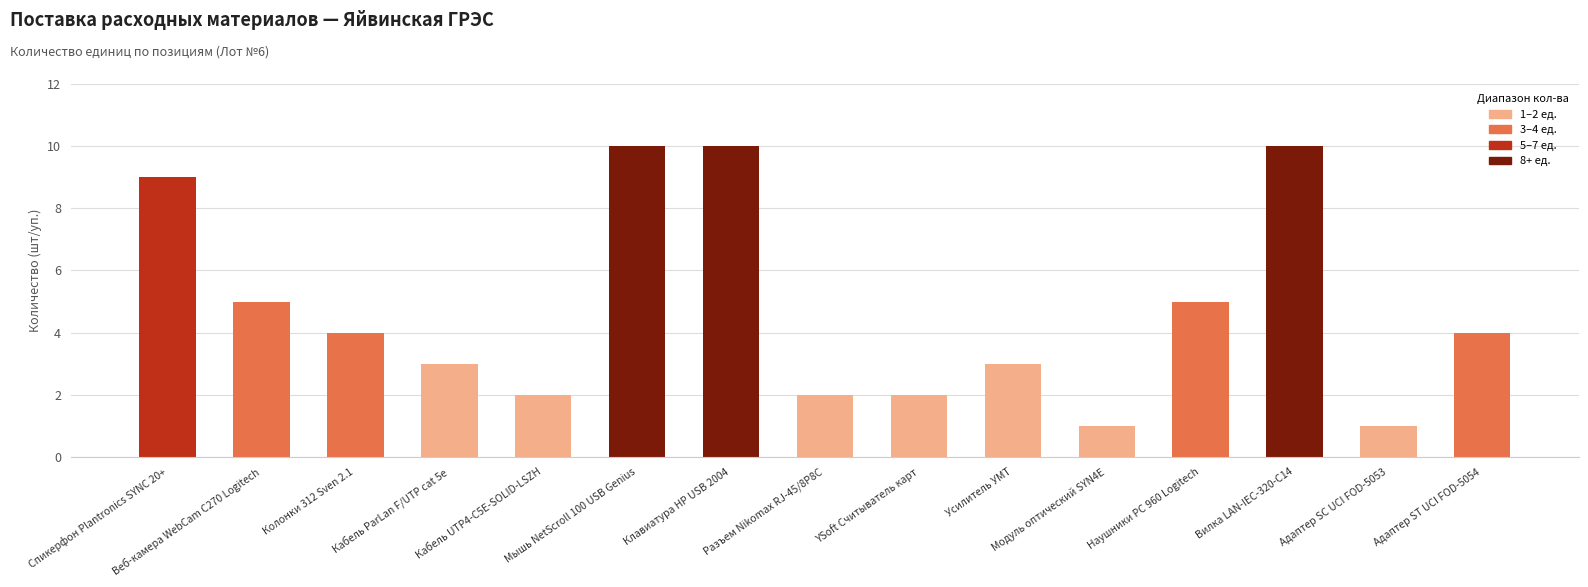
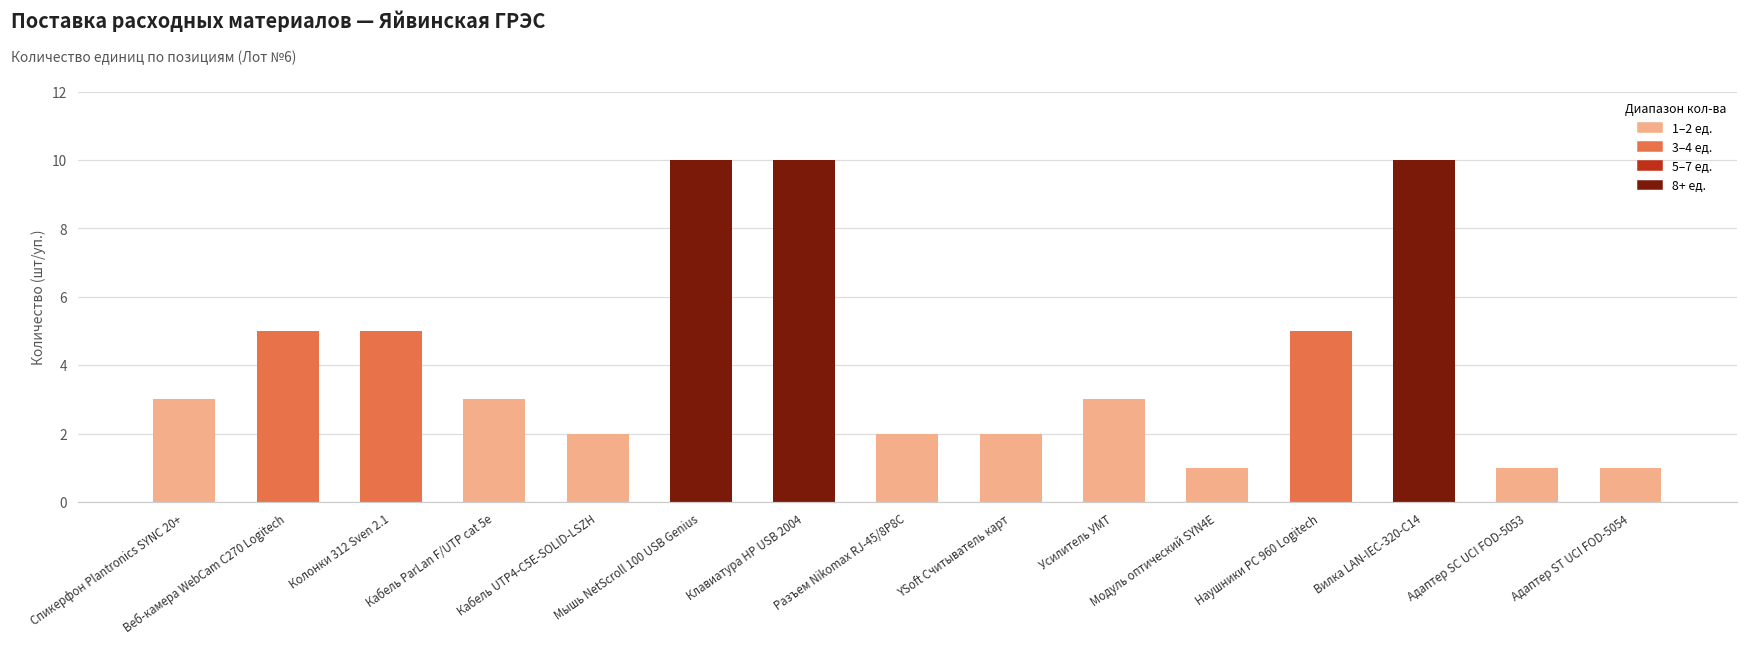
  {
-   "Спикерфон Plantronics SYNC 20+": 9,
+   "Спикерфон Plantronics SYNC 20+": 3,
    "Веб-камера WebCam C270 Logitech": 5,
-   "Колонки 312 Sven 2.1": 4,
+   "Колонки 312 Sven 2.1": 5,
    "Кабель ParLan F/UTP cat 5e": 3,
    "Кабель UTP4-C5E-SOLID-LSZH": 2,
    "Мышь NetScroll 100 USB Genius": 10,
    "Клавиатура HP USB 2004": 10,
    "Разъем Nikomax RJ-45/8Р8С": 2,
    "YSoft Считыватель карт": 2,
    "Усилитель УМТ": 3,
    "Модуль оптический SYN4E": 1,
    "Наушники PC 960 Logitech": 5,
    "Вилка LAN-IEC-320-C14": 10,
    "Адаптер SC UCI FOD-5053": 1,
-   "Адаптер ST UCI FOD-5054": 4
+   "Адаптер ST UCI FOD-5054": 1
  }
